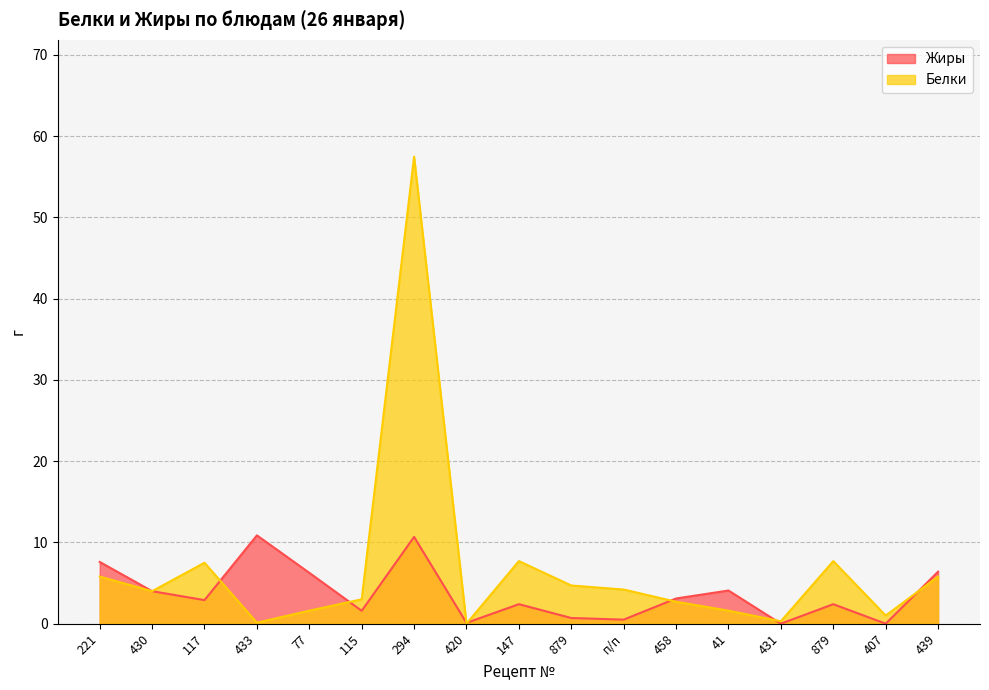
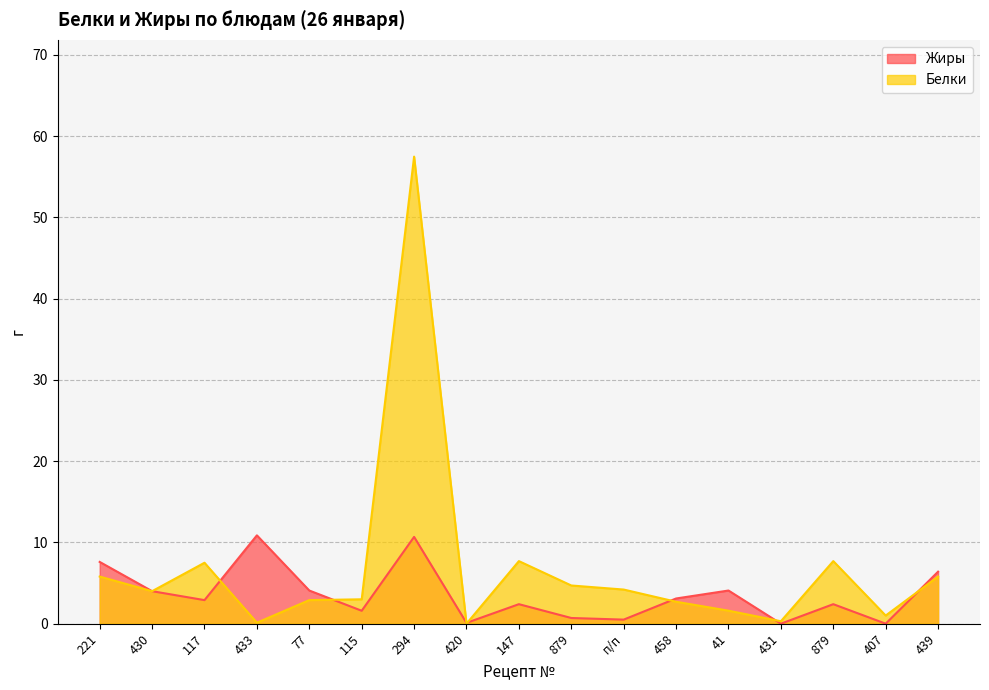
  {
    "Жиры": {
      "221": 8,
      "117": 3,
      "433": 11,
-     "77": 6,
+     "77": 4,
      "115": 2,
      "294": 11,
      "147": 2,
      "п/п": 1,
      "458": 3,
      "41": 4,
      "407": 0,
      "439": 6
    },
    "Белки": {
      "221": 6,
      "117": 8,
      "433": 0,
-     "77": 2,
+     "77": 3,
      "115": 3,
      "294": 57,
      "147": 8,
      "п/п": 4,
      "458": 3,
      "41": 2,
      "407": 1,
      "439": 6
    }
  }
